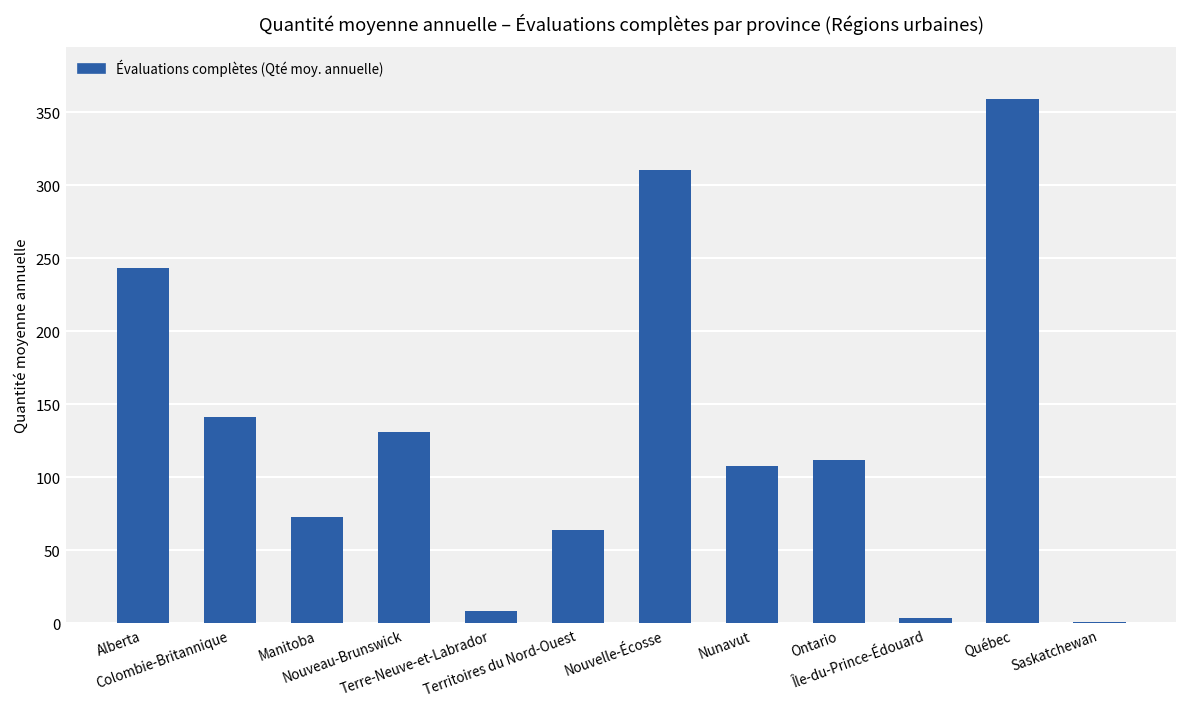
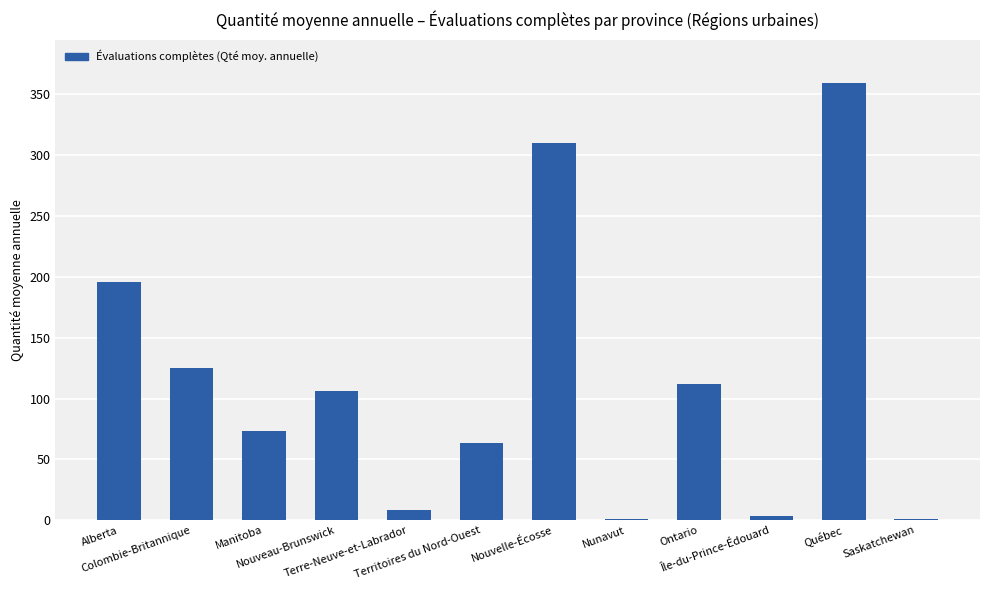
  {
-   "Alberta": 243,
-   "Colombie-Britannique": 141,
+   "Alberta": 196,
+   "Colombie-Britannique": 125,
    "Manitoba": 73,
-   "Nouveau-Brunswick": 131,
+   "Nouveau-Brunswick": 106,
    "Terre-Neuve-et-Labrador": 8,
    "Territoires du Nord-Ouest": 64,
    "Nouvelle-Écosse": 310,
-   "Nunavut": 108,
+   "Nunavut": 1,
    "Ontario": 112,
    "Île-du-Prince-Édouard": 4,
    "Québec": 359
  }
